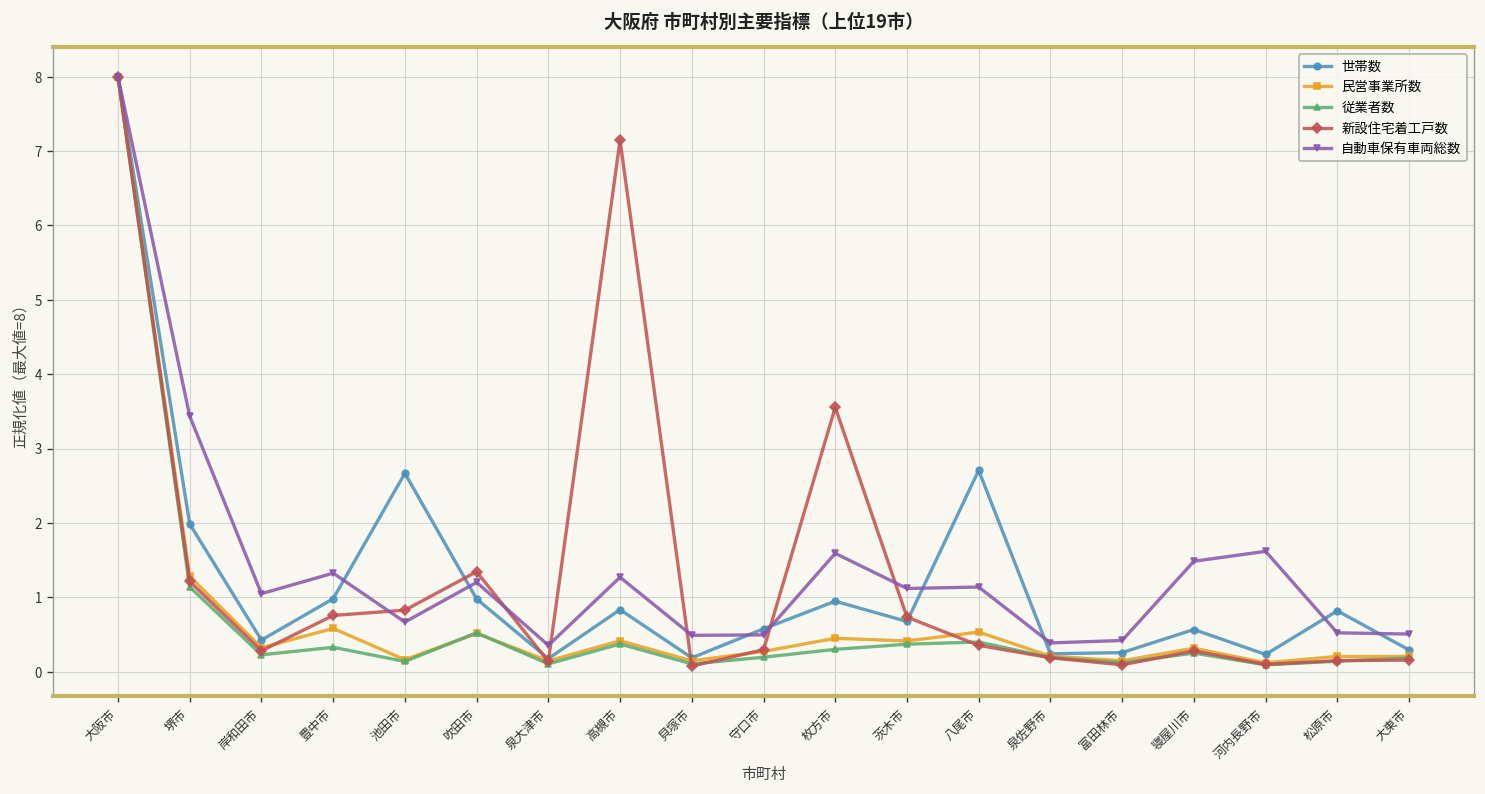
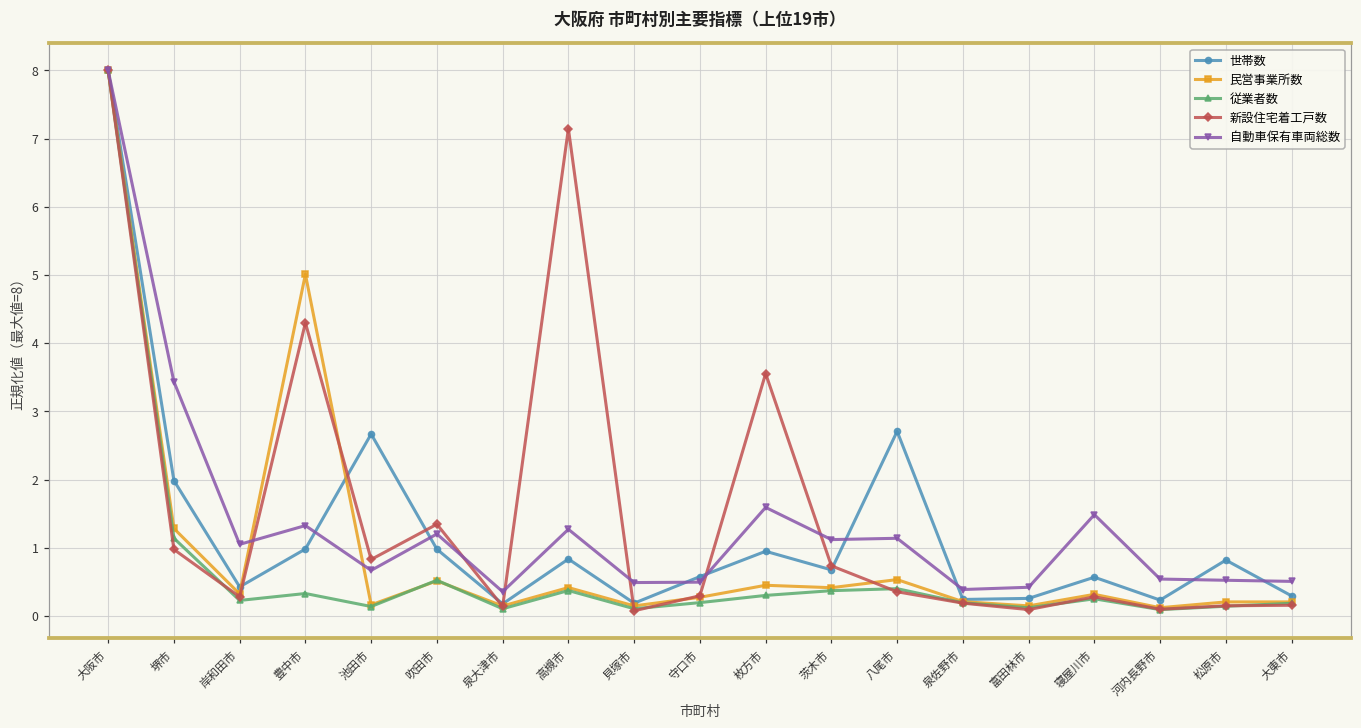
  {
    "世帯数": {
      "堺市": 2.0,
      "岸和田市": 0.4,
      "豊中市": 1.0,
      "池田市": 2.7,
      "吹田市": 1.0,
      "高槻市": 0.8,
      "守口市": 0.6,
      "枚方市": 0.9,
      "茨木市": 0.7,
      "八尾市": 2.7,
      "富田林市": 0.3,
      "寝屋川市": 0.6,
      "河内長野市": 0.2,
      "松原市": 0.8,
      "大東市": 0.3
    },
    "民営事業所数": {
      "堺市": 1.3,
      "岸和田市": 0.3,
-     "豊中市": 0.6,
+     "豊中市": 5.0,
      "高槻市": 0.4,
      "枚方市": 0.4,
      "茨木市": 0.4,
      "八尾市": 0.5,
      "松原市": 0.2
    },
    "従業者数": {
      "堺市": 1.1,
      "岸和田市": 0.2,
      "豊中市": 0.3,
      "高槻市": 0.4,
      "守口市": 0.2,
      "枚方市": 0.3,
      "茨木市": 0.4,
      "八尾市": 0.4
    },
    "新設住宅着工戸数": {
-     "堺市": 1.2,
+     "堺市": 1.0,
      "岸和田市": 0.3,
-     "豊中市": 0.8,
+     "豊中市": 4.3,
      "池田市": 0.8,
      "吹田市": 1.3,
      "高槻市": 7.1,
      "枚方市": 3.6,
      "茨木市": 0.7,
      "八尾市": 0.4
    },
    "自動車保有車両総数": {
      "堺市": 3.4,
      "岸和田市": 1.0,
      "豊中市": 1.3,
      "池田市": 0.7,
      "吹田市": 1.2,
      "泉大津市": 0.4,
      "高槻市": 1.3,
      "貝塚市": 0.5,
      "守口市": 0.5,
      "枚方市": 1.6,
      "茨木市": 1.1,
      "八尾市": 1.1,
      "泉佐野市": 0.4,
      "富田林市": 0.4,
      "寝屋川市": 1.5,
-     "河内長野市": 1.6,
+     "河内長野市": 0.5,
      "松原市": 0.5,
      "大東市": 0.5
    }
  }
